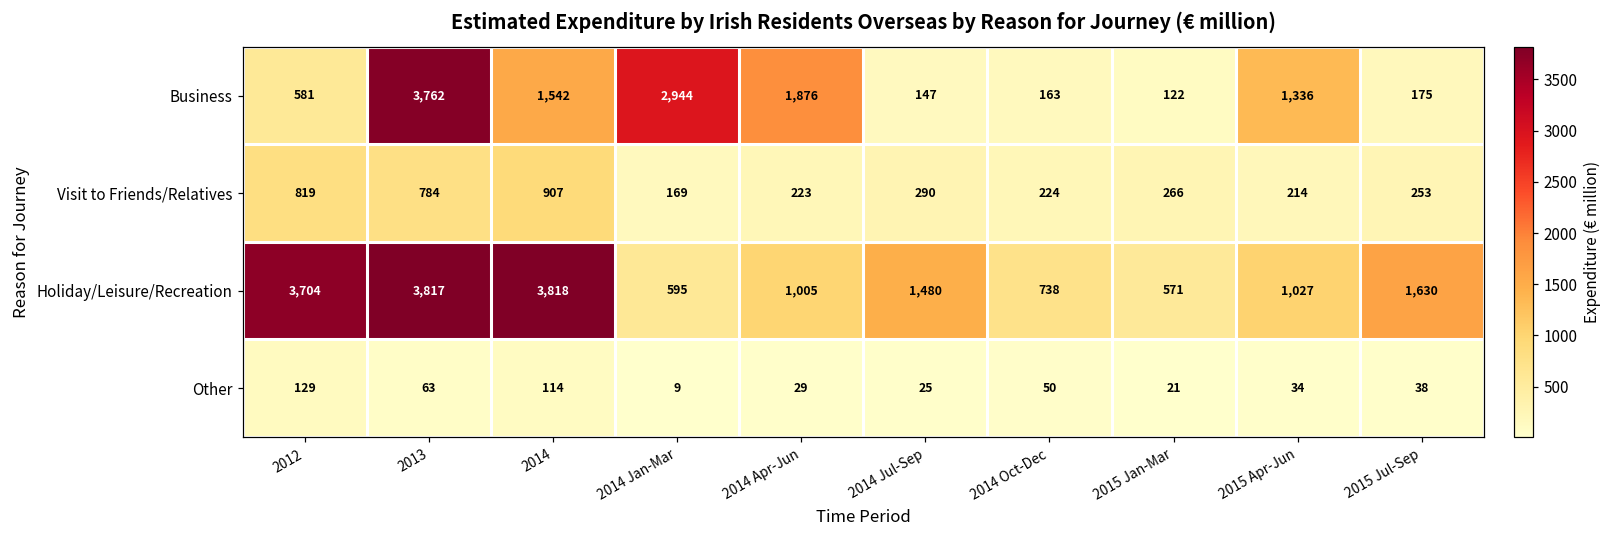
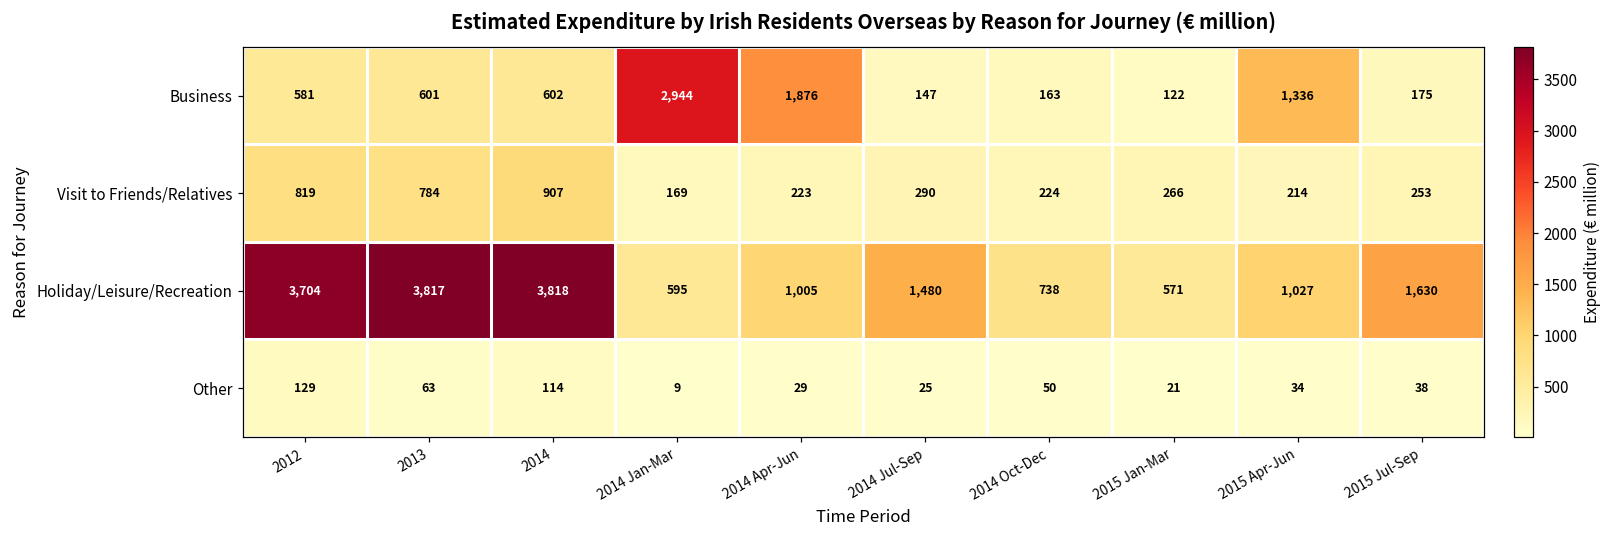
  {
    "Business": {
      "2012": "581",
-     "2013": "3,762",
-     "2014": "1,542",
+     "2013": "601",
+     "2014": "602",
      "2014 Jan-Mar": "2,944",
      "2014 Apr-Jun": "1,876",
      "2014 Jul-Sep": "147",
      "2014 Oct-Dec": "163",
      "2015 Jan-Mar": "122",
      "2015 Apr-Jun": "1,336",
      "2015 Jul-Sep": "175"
    },
    "Visit to Friends/Relatives": {
      "2012": "819",
      "2013": "784",
      "2014": "907",
      "2014 Jan-Mar": "169",
      "2014 Apr-Jun": "223",
      "2014 Jul-Sep": "290",
      "2014 Oct-Dec": "224",
      "2015 Jan-Mar": "266",
      "2015 Apr-Jun": "214",
      "2015 Jul-Sep": "253"
    },
    "Holiday/Leisure/Recreation": {
      "2012": "3,704",
      "2013": "3,817",
      "2014": "3,818",
      "2014 Jan-Mar": "595",
      "2014 Apr-Jun": "1,005",
      "2014 Jul-Sep": "1,480",
      "2014 Oct-Dec": "738",
      "2015 Jan-Mar": "571",
      "2015 Apr-Jun": "1,027",
      "2015 Jul-Sep": "1,630"
    },
    "Other": {
      "2012": "129",
      "2013": "63",
      "2014": "114",
      "2014 Jan-Mar": "9",
      "2014 Apr-Jun": "29",
      "2014 Jul-Sep": "25",
      "2014 Oct-Dec": "50",
      "2015 Jan-Mar": "21",
      "2015 Apr-Jun": "34",
      "2015 Jul-Sep": "38"
    }
  }
